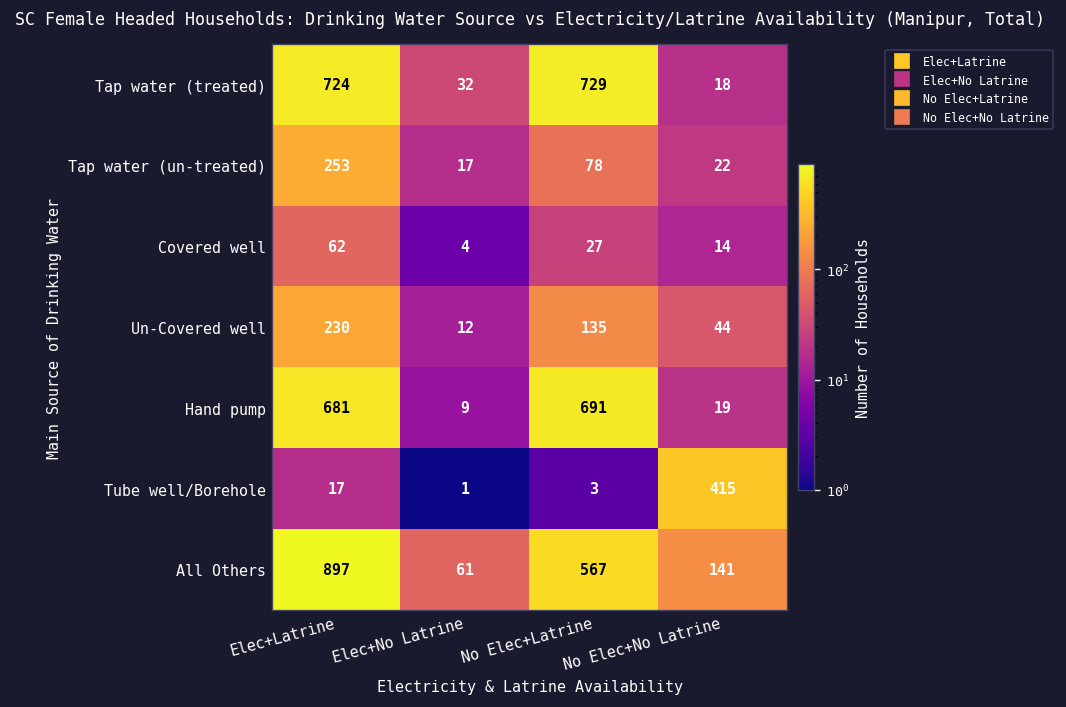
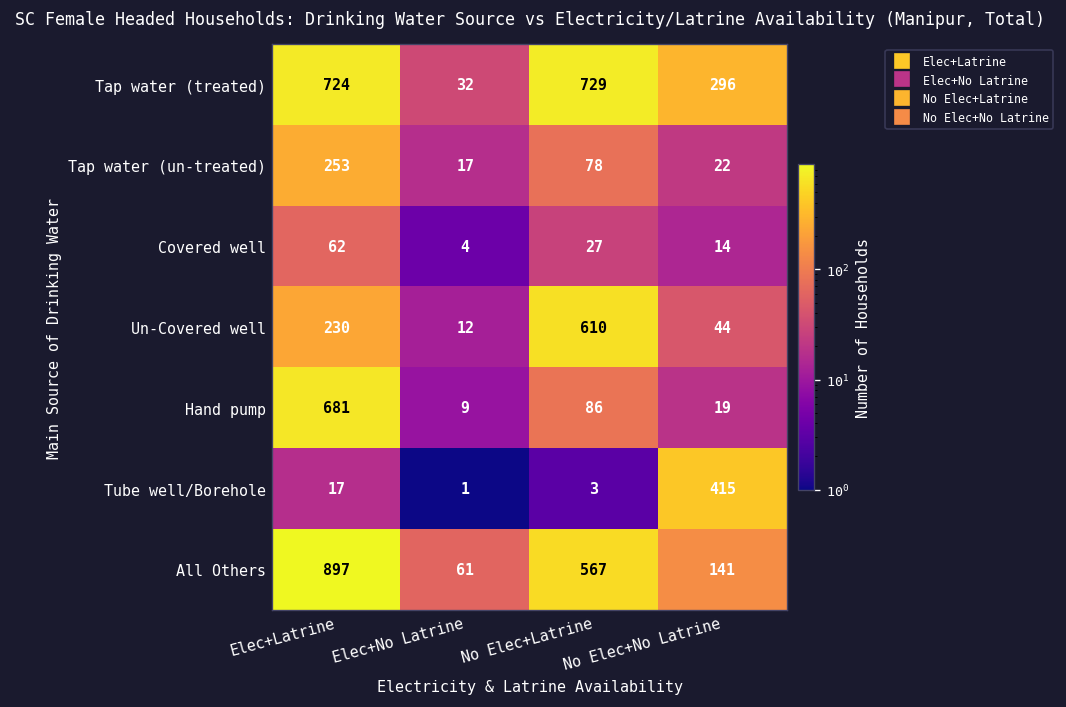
  {
    "Tap water (treated)": {
      "Elec+Latrine": 724,
      "Elec+No Latrine": 32,
      "No Elec+Latrine": 729,
-     "No Elec+No Latrine": 18
+     "No Elec+No Latrine": 296
    },
    "Tap water (un-treated)": {
      "Elec+Latrine": 253,
      "Elec+No Latrine": 17,
      "No Elec+Latrine": 78,
      "No Elec+No Latrine": 22
    },
    "Covered well": {
      "Elec+Latrine": 62,
      "Elec+No Latrine": 4,
      "No Elec+Latrine": 27,
      "No Elec+No Latrine": 14
    },
    "Un-Covered well": {
      "Elec+Latrine": 230,
      "Elec+No Latrine": 12,
-     "No Elec+Latrine": 135,
+     "No Elec+Latrine": 610,
      "No Elec+No Latrine": 44
    },
    "Hand pump": {
      "Elec+Latrine": 681,
      "Elec+No Latrine": 9,
-     "No Elec+Latrine": 691,
+     "No Elec+Latrine": 86,
      "No Elec+No Latrine": 19
    },
    "Tube well/Borehole": {
      "Elec+Latrine": 17,
      "Elec+No Latrine": 1,
      "No Elec+Latrine": 3,
      "No Elec+No Latrine": 415
    },
    "All Others": {
      "Elec+Latrine": 897,
      "Elec+No Latrine": 61,
      "No Elec+Latrine": 567,
      "No Elec+No Latrine": 141
    }
  }
